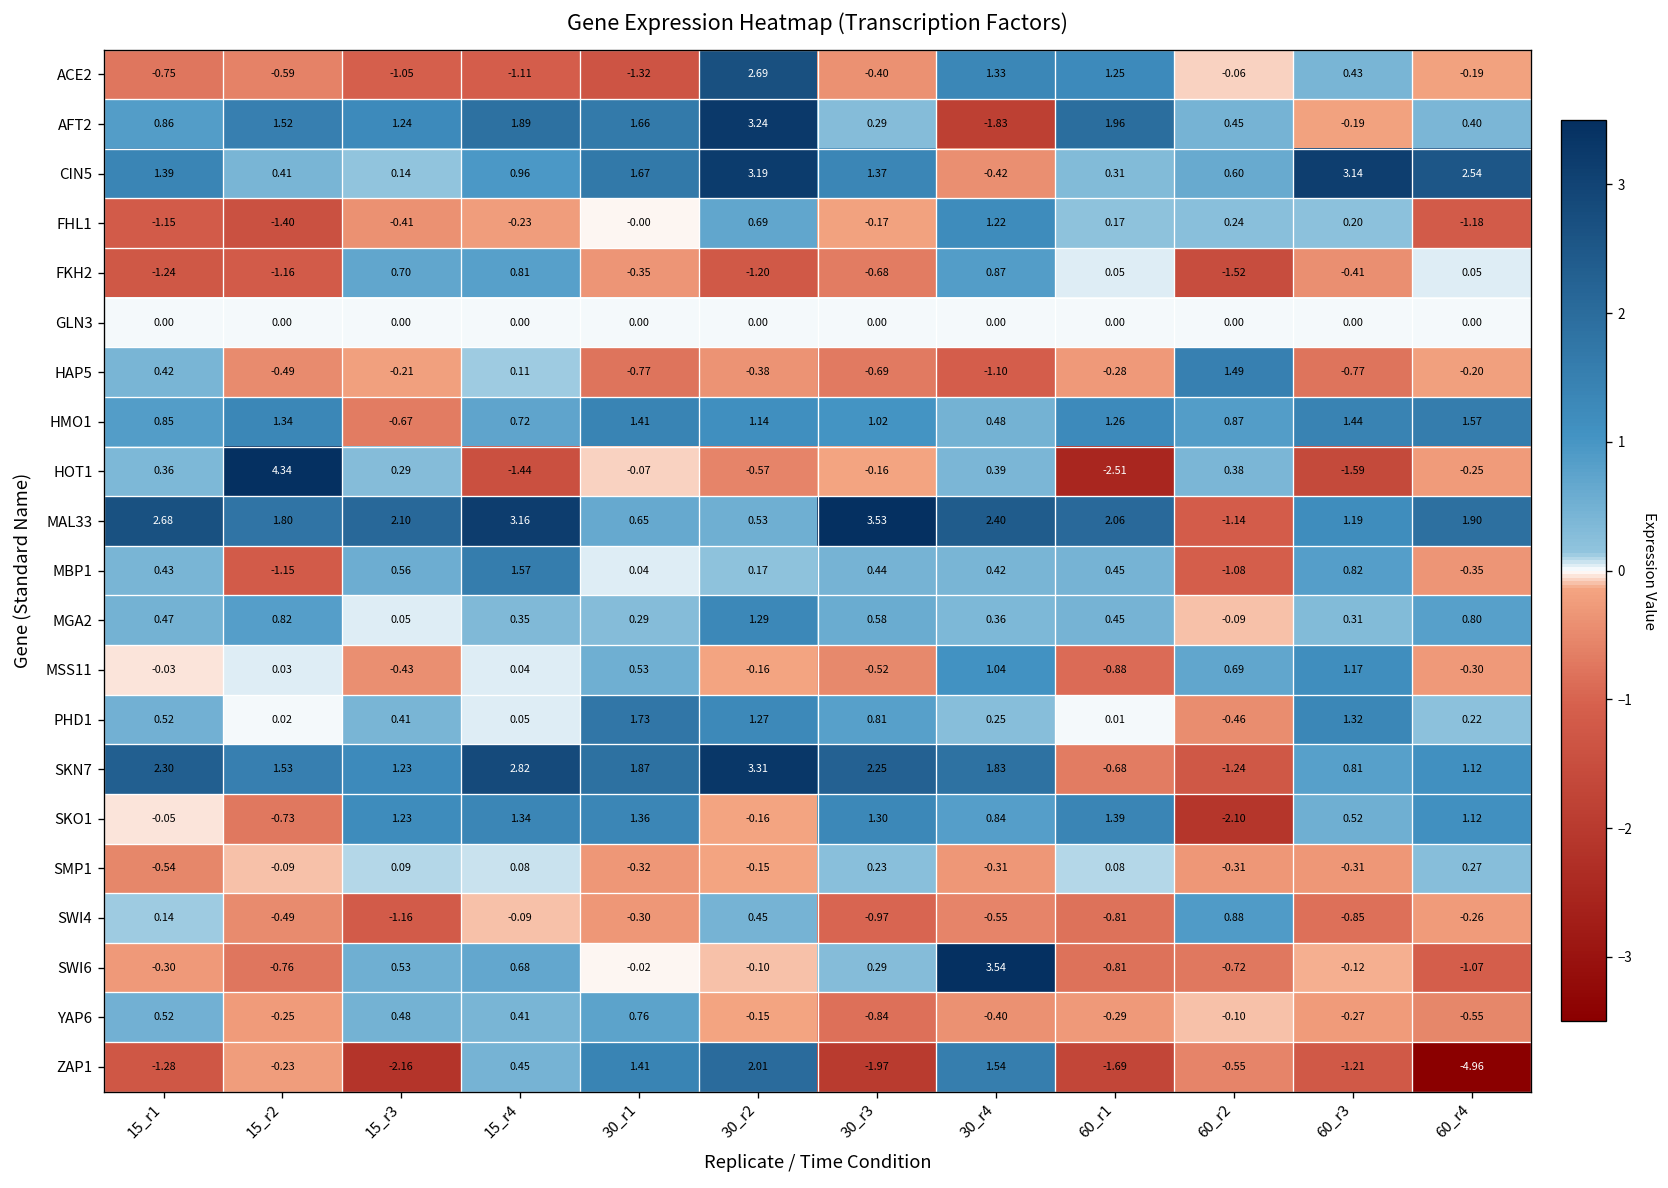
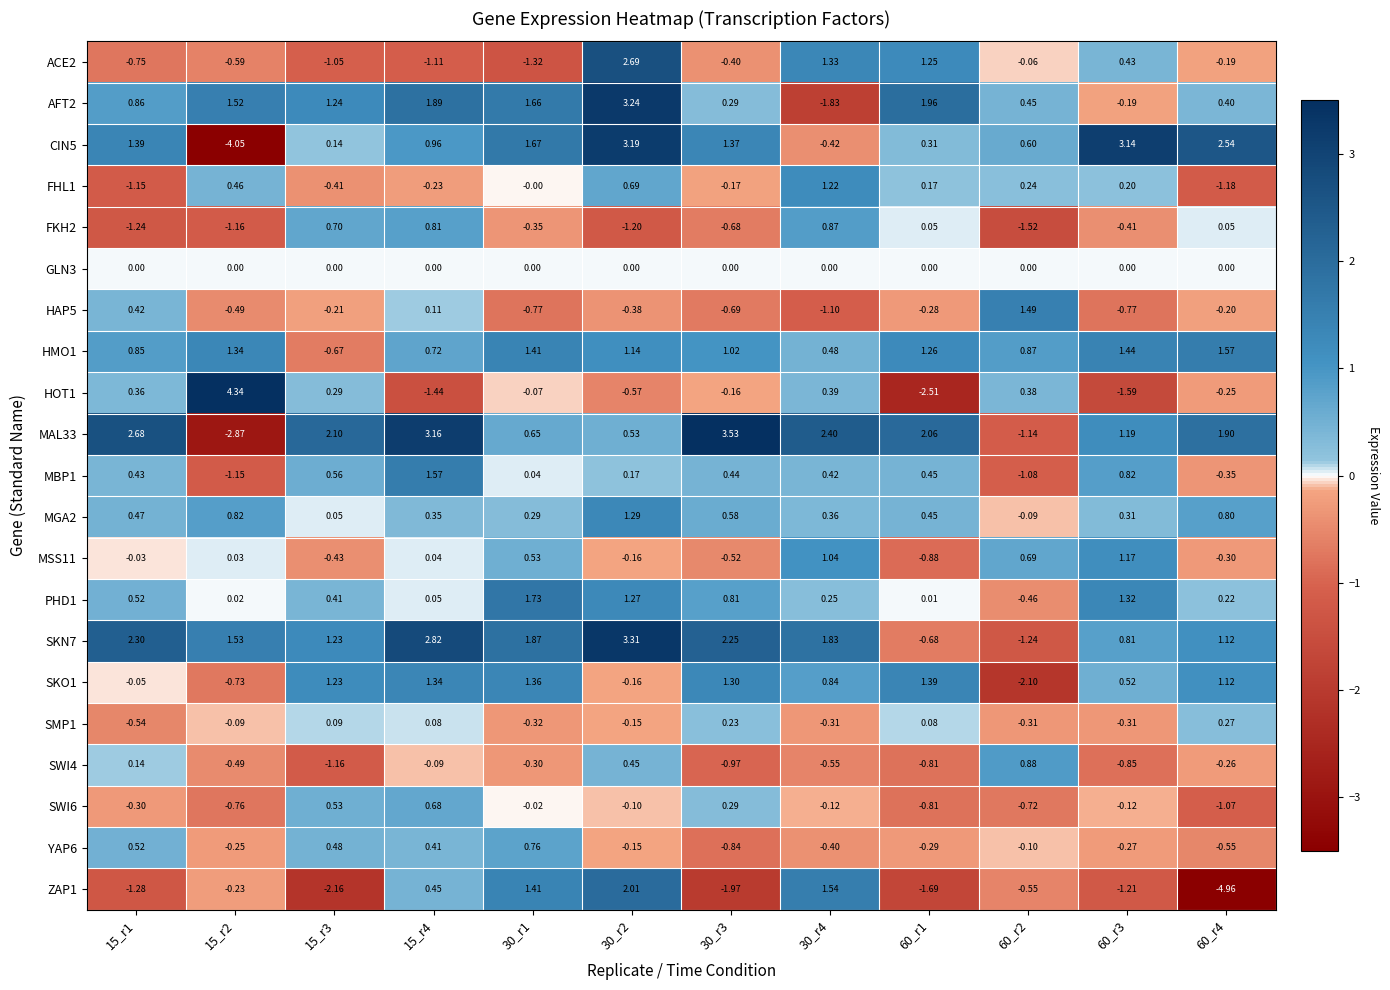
  {
    "CIN5": {
      "15_r1": 1.39,
-     "15_r2": 0.41,
+     "15_r2": -4.05,
      "15_r3": 0.14,
      "15_r4": 0.96,
      "30_r1": 1.67,
      "30_r2": 3.19,
      "30_r3": 1.37,
      "30_r4": -0.42,
      "60_r1": 0.31,
      "60_r2": 0.60,
      "60_r3": 3.14,
      "60_r4": 2.54
    },
    "FHL1": {
      "15_r1": -1.15,
-     "15_r2": -1.40,
+     "15_r2": 0.46,
      "15_r3": -0.41,
      "15_r4": -0.23,
      "30_r1": -0.00,
      "30_r2": 0.69,
      "30_r3": -0.17,
      "30_r4": 1.22,
      "60_r1": 0.17,
      "60_r2": 0.24,
      "60_r3": 0.20,
      "60_r4": -1.18
    },
    "MAL33": {
      "15_r1": 2.68,
-     "15_r2": 1.80,
+     "15_r2": -2.87,
      "15_r3": 2.10,
      "15_r4": 3.16,
      "30_r1": 0.65,
      "30_r2": 0.53,
      "30_r3": 3.53,
      "30_r4": 2.40,
      "60_r1": 2.06,
      "60_r2": -1.14,
      "60_r3": 1.19,
      "60_r4": 1.90
    },
    "SWI6": {
      "15_r1": -0.30,
      "15_r2": -0.76,
      "15_r3": 0.53,
      "15_r4": 0.68,
      "30_r1": -0.02,
      "30_r2": -0.10,
      "30_r3": 0.29,
-     "30_r4": 3.54,
+     "30_r4": -0.12,
      "60_r1": -0.81,
      "60_r2": -0.72,
      "60_r3": -0.12,
      "60_r4": -1.07
    }
  }
